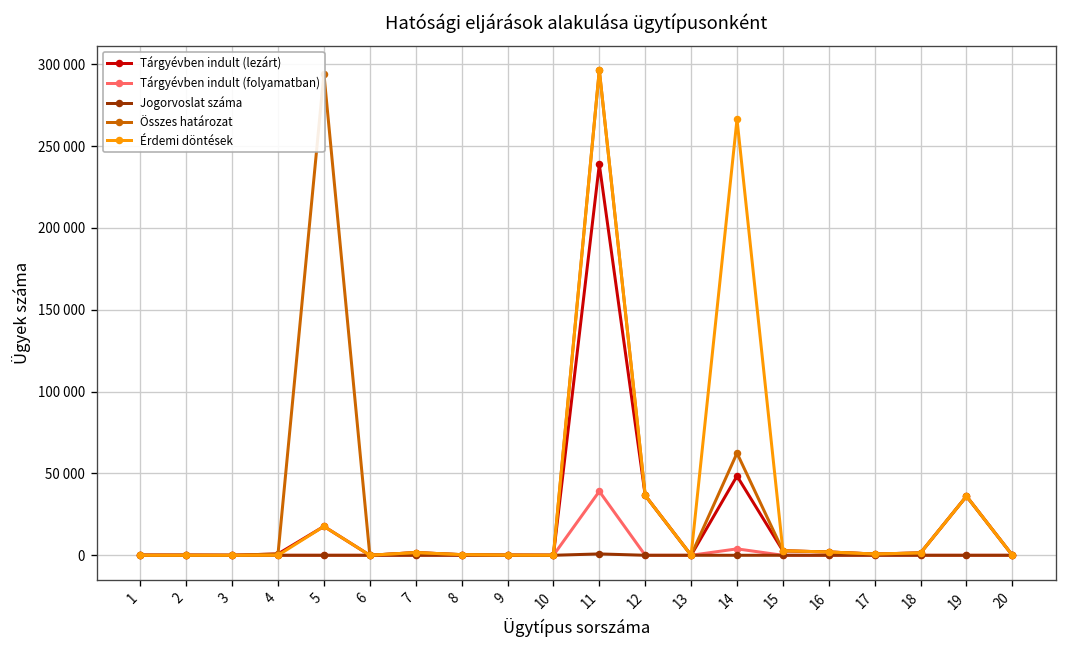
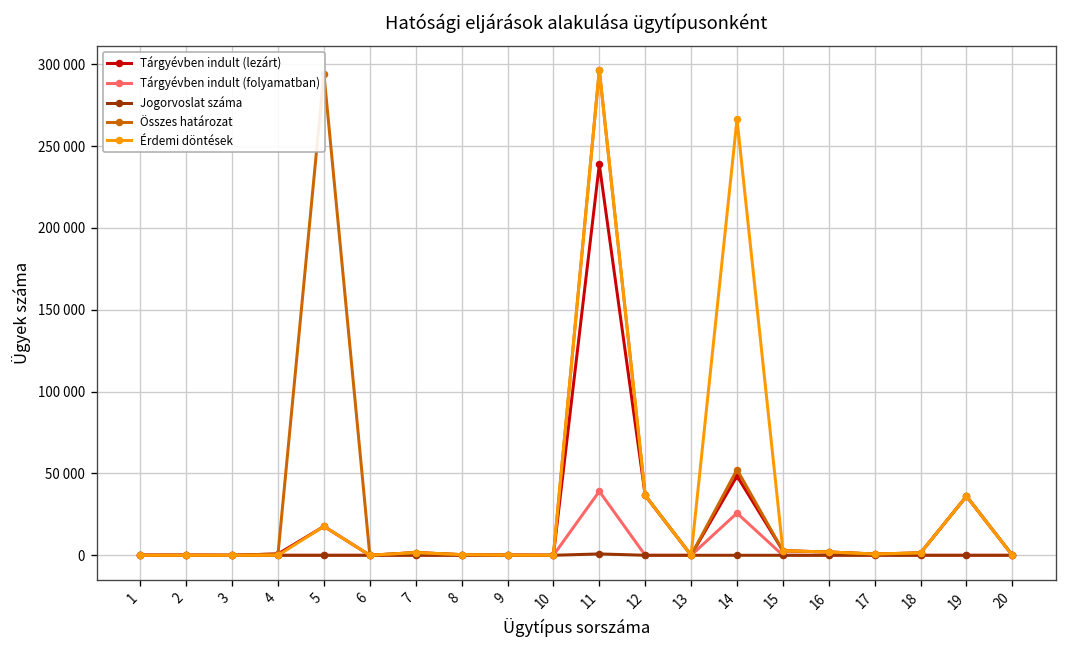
  {
    "Tárgyévben indult (lezárt)": {
      "11": 239000,
      "14": 48000
    },
    "Tárgyévben indult (folyamatban)": {
      "11": 39000,
-     "14": 4000
+     "14": 26000
    },
    "Jogorvoslat száma": {
      "11": 1000,
      "14": 0
    },
    "Összes határozat": {
      "5": 294000,
-     "14": 62000
+     "14": 52000
    },
    "Érdemi döntések": {
      "14": 266000
    }
  }
